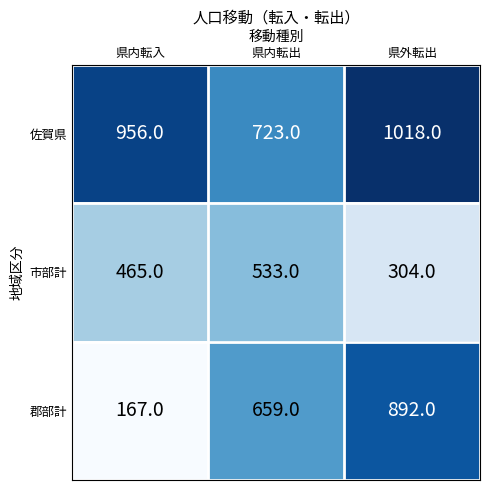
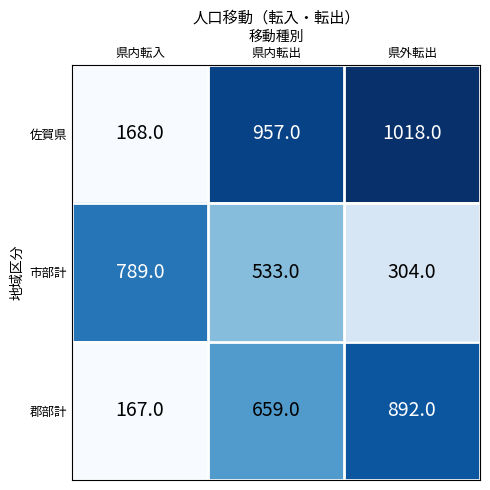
  {
    "佐賀県": {
-     "県内転入": 956.0,
-     "県内転出": 723.0,
+     "県内転入": 168.0,
+     "県内転出": 957.0,
      "県外転出": 1018.0
    },
    "市部計": {
-     "県内転入": 465.0,
+     "県内転入": 789.0,
      "県内転出": 533.0,
      "県外転出": 304.0
    },
    "郡部計": {
      "県内転入": 167.0,
      "県内転出": 659.0,
      "県外転出": 892.0
    }
  }
